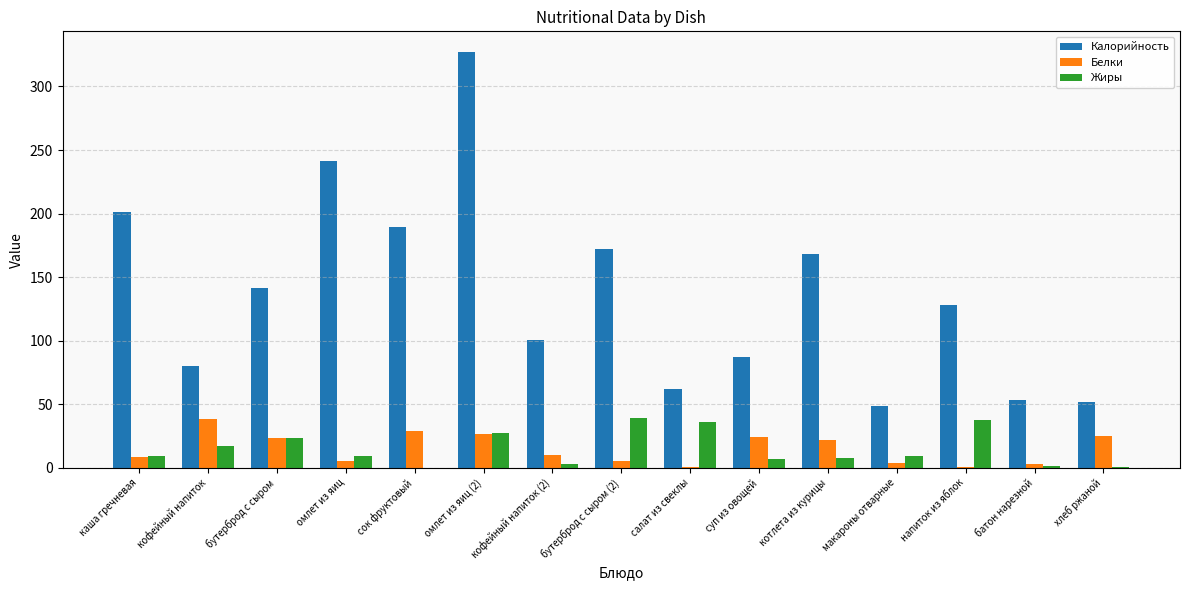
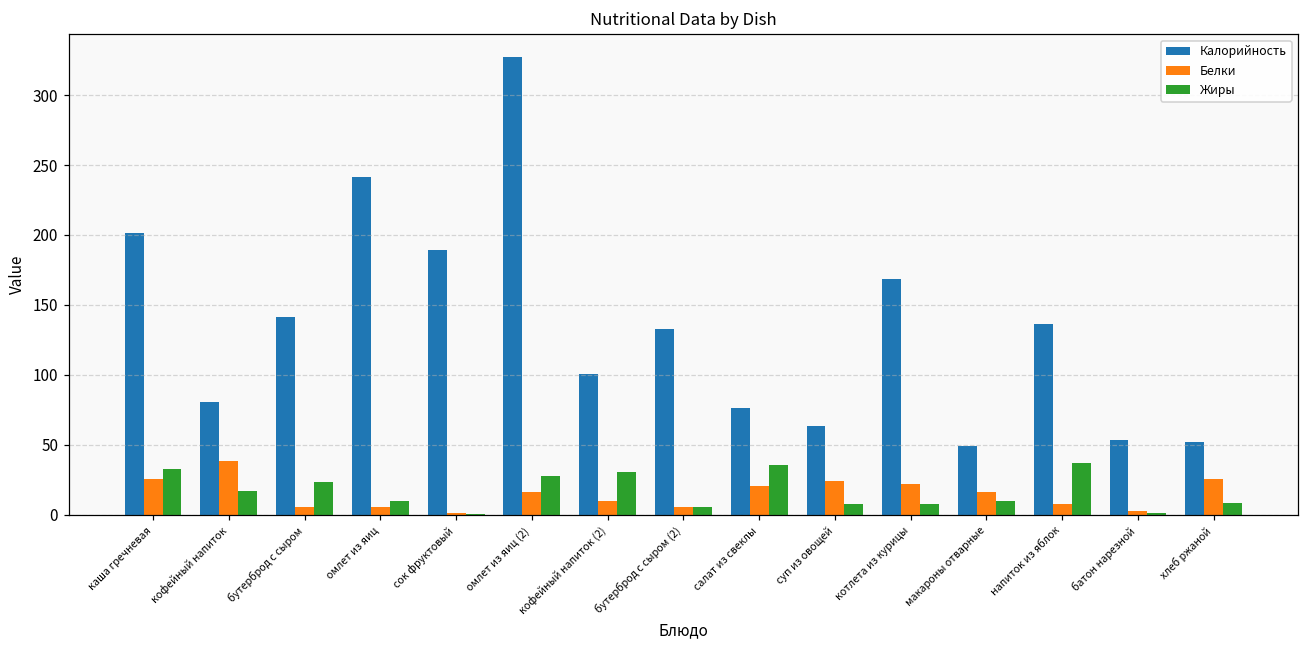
  {
    "Калорийность": {
      "каша гречневая": 201,
      "кофейный напиток": 81,
      "бутерброд с сыром": 141,
      "омлет из яиц": 241,
      "сок фруктовый": 189,
      "омлет из яиц (2)": 327,
      "кофейный напиток (2)": 100,
-     "бутерброд с сыром (2)": 172,
-     "салат из свеклы": 62,
-     "суп из овощей": 87,
+     "бутерброд с сыром (2)": 133,
+     "салат из свеклы": 77,
+     "суп из овощей": 64,
      "котлета из курицы": 169,
      "макароны отварные": 49,
-     "напиток из яблок": 128,
+     "напиток из яблок": 136,
      "батон нарезной": 53,
      "хлеб ржаной": 52
    },
    "Белки": {
-     "каша гречневая": 8,
+     "каша гречневая": 26,
      "кофейный напиток": 38,
-     "бутерброд с сыром": 24,
+     "бутерброд с сыром": 5,
      "омлет из яиц": 5,
-     "сок фруктовый": 29,
-     "омлет из яиц (2)": 27,
+     "сок фруктовый": 1,
+     "омлет из яиц (2)": 17,
      "кофейный напиток (2)": 10,
      "бутерброд с сыром (2)": 6,
-     "салат из свеклы": 1,
+     "салат из свеклы": 20,
      "суп из овощей": 24,
      "котлета из курицы": 22,
-     "макароны отварные": 4,
-     "напиток из яблок": 1,
+     "макароны отварные": 16,
+     "напиток из яблок": 8,
      "батон нарезной": 3,
      "хлеб ржаной": 25
    },
    "Жиры": {
-     "каша гречневая": 9,
+     "каша гречневая": 32,
      "кофейный напиток": 17,
      "бутерброд с сыром": 23,
      "омлет из яиц": 10,
      "омлет из яиц (2)": 28,
-     "кофейный напиток (2)": 3,
-     "бутерброд с сыром (2)": 39,
+     "кофейный напиток (2)": 31,
+     "бутерброд с сыром (2)": 5,
      "салат из свеклы": 36,
      "суп из овощей": 7,
      "котлета из курицы": 8,
      "макароны отварные": 10,
      "напиток из яблок": 37,
-     "хлеб ржаной": 0
+     "хлеб ржаной": 8
    }
  }
